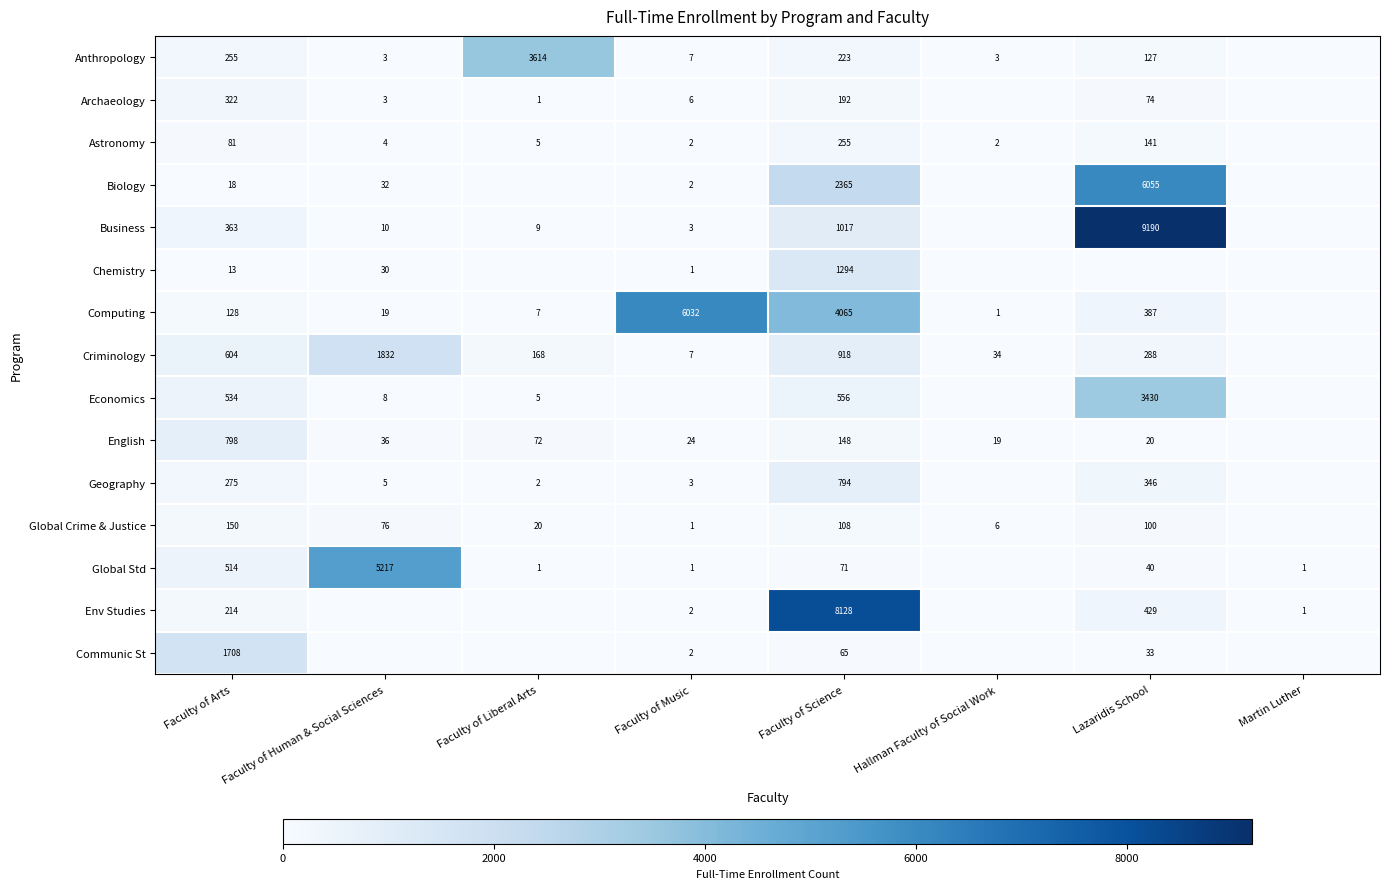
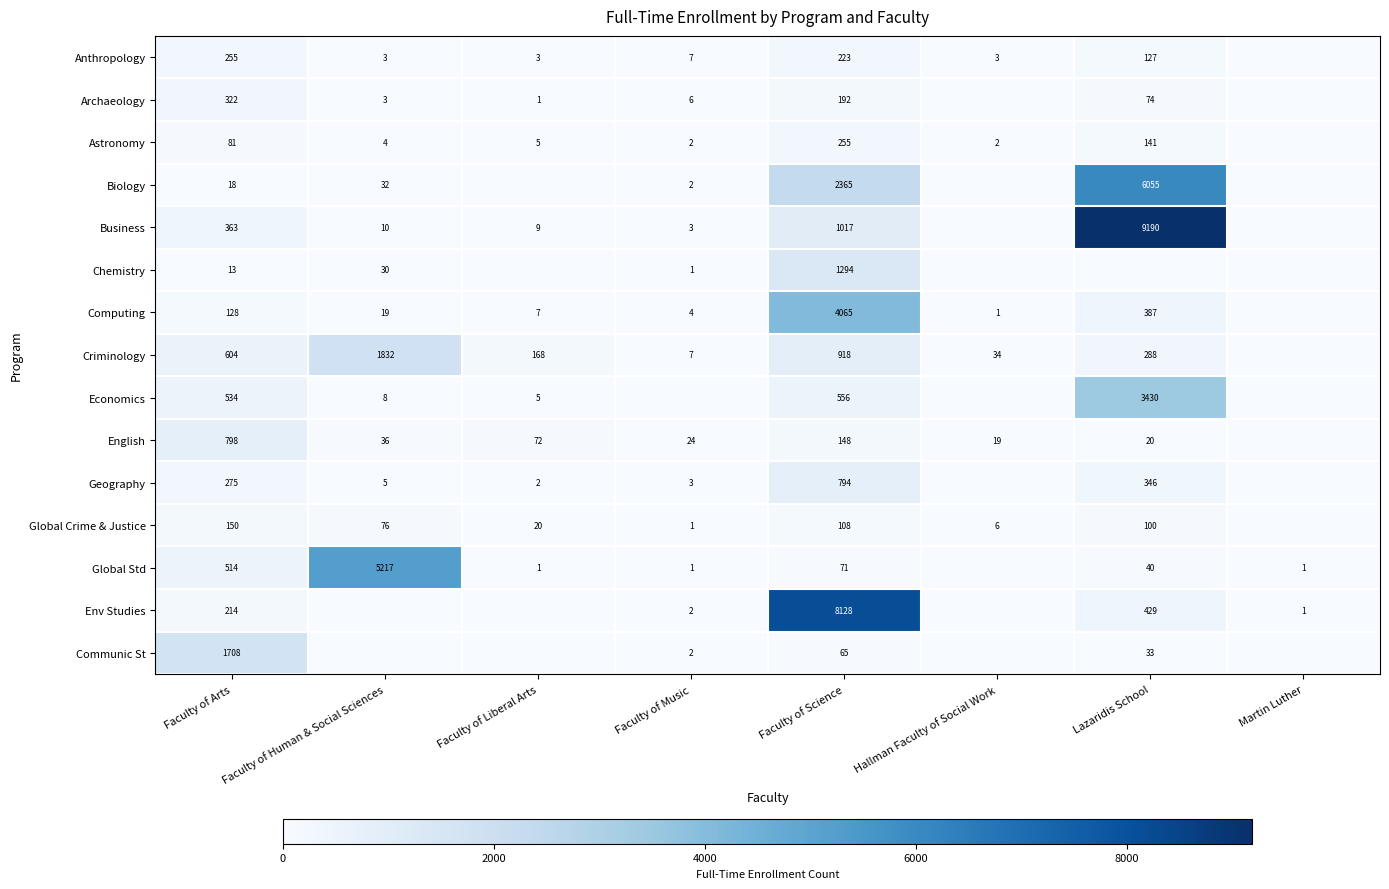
  {
    "Anthropology": {
      "Faculty of Arts": 255,
      "Faculty of Human & Social Sciences": 3,
-     "Faculty of Liberal Arts": 3614,
+     "Faculty of Liberal Arts": 3,
      "Faculty of Music": 7,
      "Faculty of Science": 223,
      "Hallman Faculty of Social Work": 3,
      "Lazaridis School": 127
    },
    "Archaeology": {
      "Faculty of Arts": 322,
      "Faculty of Human & Social Sciences": 3,
      "Faculty of Liberal Arts": 1,
      "Faculty of Music": 6,
      "Faculty of Science": 192,
      "Lazaridis School": 74
    },
    "Astronomy": {
      "Faculty of Arts": 81,
      "Faculty of Human & Social Sciences": 4,
      "Faculty of Liberal Arts": 5,
      "Faculty of Music": 2,
      "Faculty of Science": 255,
      "Hallman Faculty of Social Work": 2,
      "Lazaridis School": 141
    },
    "Biology": {
      "Faculty of Arts": 18,
      "Faculty of Human & Social Sciences": 32,
      "Faculty of Music": 2,
      "Faculty of Science": 2365,
      "Lazaridis School": 6055
    },
    "Business": {
      "Faculty of Arts": 363,
      "Faculty of Human & Social Sciences": 10,
      "Faculty of Liberal Arts": 9,
      "Faculty of Music": 3,
      "Faculty of Science": 1017,
      "Lazaridis School": 9190
    },
    "Chemistry": {
      "Faculty of Arts": 13,
      "Faculty of Human & Social Sciences": 30,
      "Faculty of Music": 1,
      "Faculty of Science": 1294
    },
    "Computing": {
      "Faculty of Arts": 128,
      "Faculty of Human & Social Sciences": 19,
      "Faculty of Liberal Arts": 7,
-     "Faculty of Music": 6032,
+     "Faculty of Music": 4,
      "Faculty of Science": 4065,
      "Hallman Faculty of Social Work": 1,
      "Lazaridis School": 387
    },
    "Criminology": {
      "Faculty of Arts": 604,
      "Faculty of Human & Social Sciences": 1832,
      "Faculty of Liberal Arts": 168,
      "Faculty of Music": 7,
      "Faculty of Science": 918,
      "Hallman Faculty of Social Work": 34,
      "Lazaridis School": 288
    },
    "Economics": {
      "Faculty of Arts": 534,
      "Faculty of Human & Social Sciences": 8,
      "Faculty of Liberal Arts": 5,
      "Faculty of Science": 556,
      "Lazaridis School": 3430
    },
    "English": {
      "Faculty of Arts": 798,
      "Faculty of Human & Social Sciences": 36,
      "Faculty of Liberal Arts": 72,
      "Faculty of Music": 24,
      "Faculty of Science": 148,
      "Hallman Faculty of Social Work": 19,
      "Lazaridis School": 20
    },
    "Geography": {
      "Faculty of Arts": 275,
      "Faculty of Human & Social Sciences": 5,
      "Faculty of Liberal Arts": 2,
      "Faculty of Music": 3,
      "Faculty of Science": 794,
      "Lazaridis School": 346
    },
    "Global Crime & Justice": {
      "Faculty of Arts": 150,
      "Faculty of Human & Social Sciences": 76,
      "Faculty of Liberal Arts": 20,
      "Faculty of Music": 1,
      "Faculty of Science": 108,
      "Hallman Faculty of Social Work": 6,
      "Lazaridis School": 100
    },
    "Global Std": {
      "Faculty of Arts": 514,
      "Faculty of Human & Social Sciences": 5217,
      "Faculty of Liberal Arts": 1,
      "Faculty of Music": 1,
      "Faculty of Science": 71,
      "Lazaridis School": 40,
      "Martin Luther": 1
    },
    "Env Studies": {
      "Faculty of Arts": 214,
      "Faculty of Music": 2,
      "Faculty of Science": 8128,
      "Lazaridis School": 429,
      "Martin Luther": 1
    },
    "Communic St": {
      "Faculty of Arts": 1708,
      "Faculty of Music": 2,
      "Faculty of Science": 65,
      "Lazaridis School": 33
    }
  }
